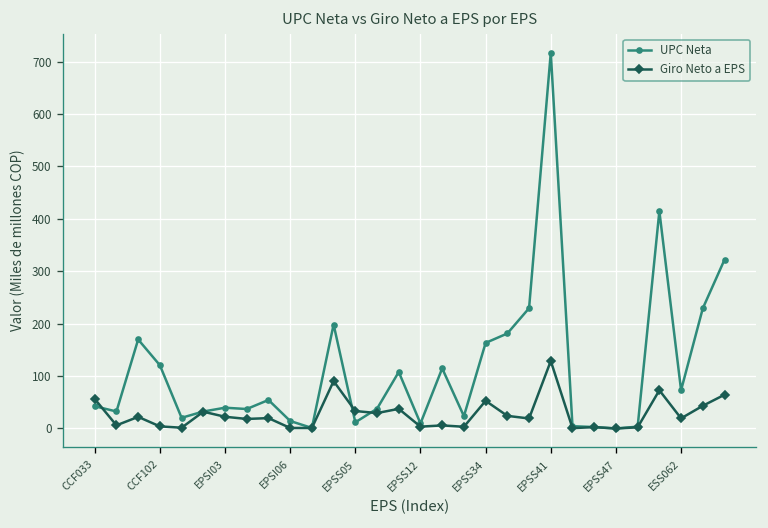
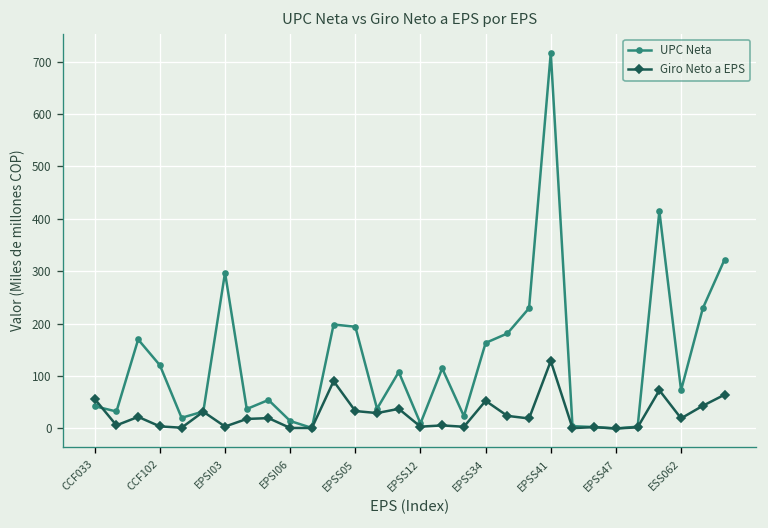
  {
    "UPC Neta": {
      "CCF033": 40,
      "CCF102": 120,
-     "EPSI03": 40,
+     "EPSI03": 300,
      "EPSI06": 10,
-     "EPSS05": 10,
+     "EPSS05": 190,
      "EPSS12": 10,
      "EPSS34": 160,
      "EPSS41": 720,
      "ESS062": 70
    },
    "Giro Neto a EPS": {
      "CCF033": 60,
      "CCF102": 0,
-     "EPSI03": 20,
+     "EPSI03": 0,
      "EPSI06": 0,
      "EPSS05": 30,
      "EPSS12": 0,
      "EPSS34": 50,
      "EPSS41": 130,
      "ESS062": 20
    }
  }
